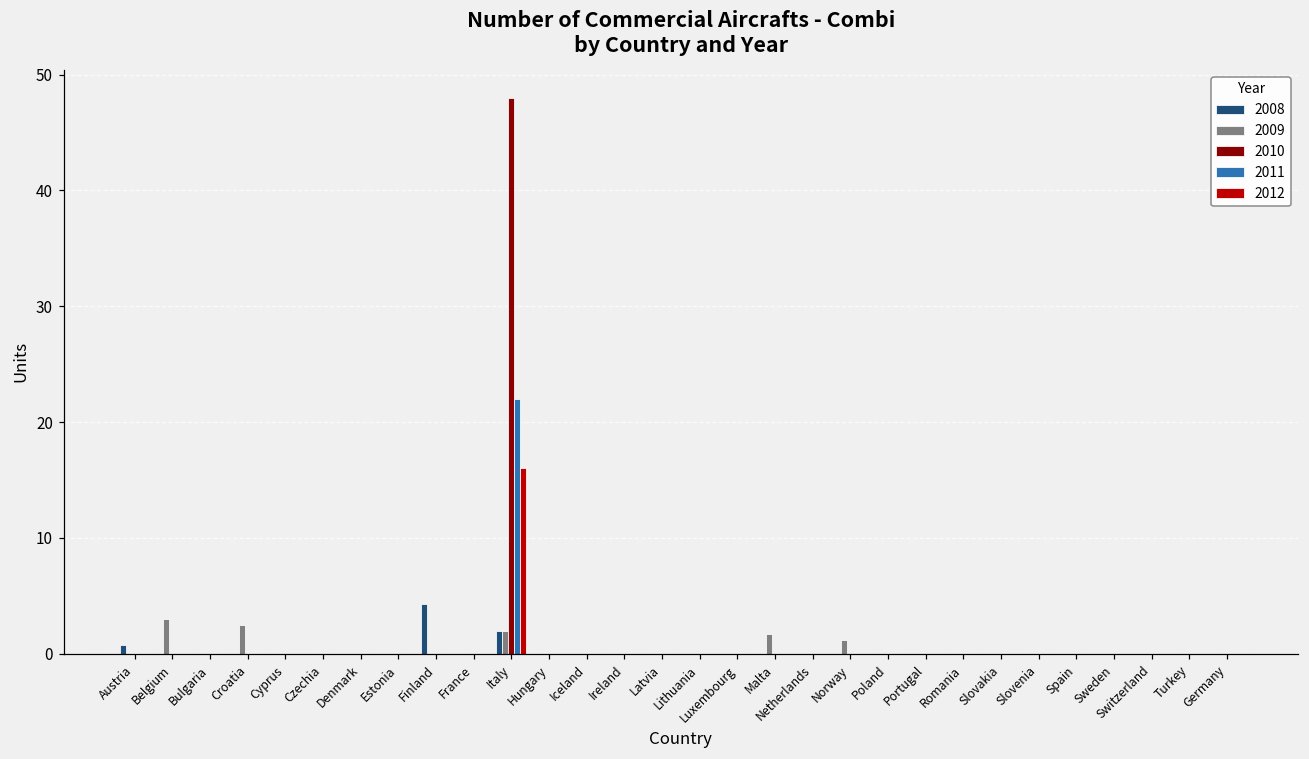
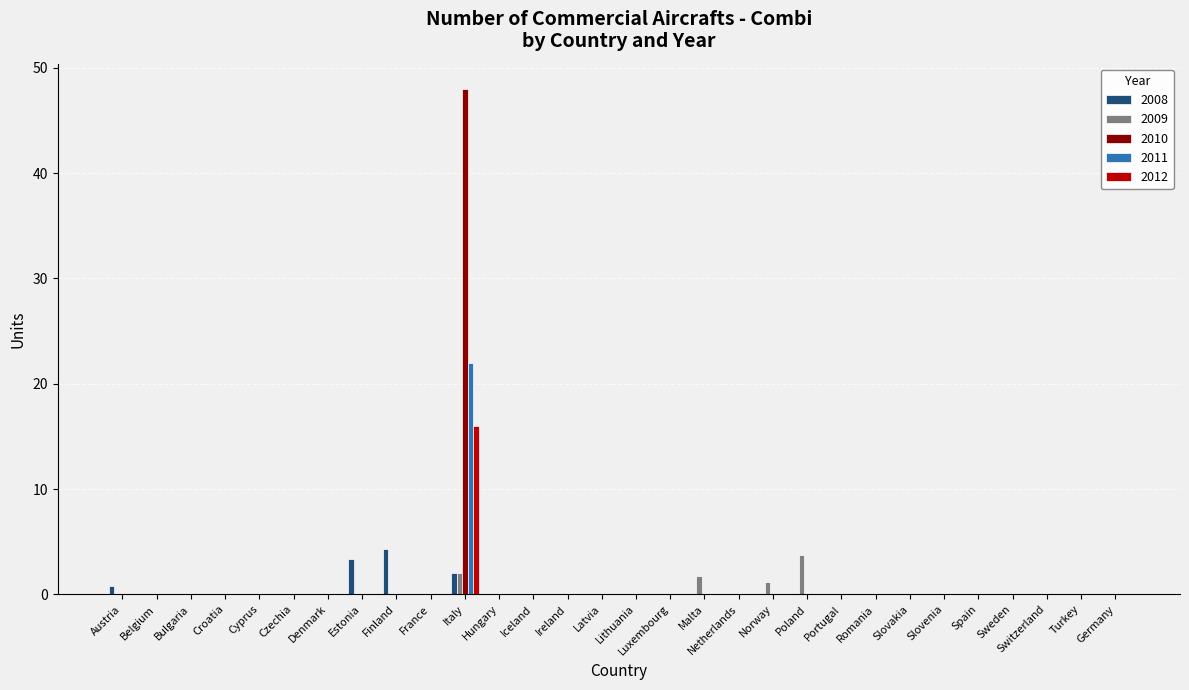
  {
    "2008": {
      "Austria": 0.8,
      "Belgium": 0.0,
      "Bulgaria": 0.0,
      "Croatia": 0.0,
      "Cyprus": 0.0,
      "Czechia": 0.0,
      "Denmark": 0.0,
-     "Estonia": 0.0,
+     "Estonia": 3.4,
      "Finland": 4.3,
      "France": 0.0,
      "Italy": 2.0,
      "Hungary": 0.0,
      "Iceland": 0.0,
      "Ireland": 0.0,
      "Latvia": 0.0,
      "Lithuania": 0.0,
      "Luxembourg": 0.0,
      "Malta": 0.0,
      "Netherlands": 0.0,
      "Norway": 0.0,
      "Poland": 0.0,
      "Portugal": 0.0,
      "Romania": 0.0,
      "Slovakia": 0.0,
      "Slovenia": 0.0,
      "Spain": 0.0,
      "Sweden": 0.0,
      "Switzerland": 0.0,
      "Turkey": 0.0,
      "Germany": 0.0
    },
    "2009": {
      "Austria": 0.0,
-     "Belgium": 3,
+     "Belgium": 0,
      "Bulgaria": 0.0,
-     "Croatia": 2.5,
+     "Croatia": 0.0,
      "Cyprus": 0.0,
      "Czechia": 0.0,
      "Denmark": 0.0,
      "Estonia": 0.0,
      "Finland": 0.0,
      "France": 0.0,
      "Italy": 2.0,
      "Hungary": 0.0,
      "Iceland": 0.0,
      "Ireland": 0.0,
      "Latvia": 0.0,
      "Lithuania": 0.0,
      "Luxembourg": 0.0,
      "Malta": 1.7,
      "Netherlands": 0.0,
      "Norway": 1.2,
-     "Poland": 0.0,
+     "Poland": 3.7,
      "Portugal": 0.0,
      "Romania": 0.0,
      "Slovakia": 0.0,
      "Slovenia": 0.0,
      "Spain": 0.0,
      "Sweden": 0.0,
      "Switzerland": 0.0,
      "Turkey": 0.0,
      "Germany": 0.0
    },
    "2011": {
      "Austria": 0.0,
      "Belgium": 0.0,
      "Bulgaria": 0.0,
      "Croatia": 0.0,
      "Cyprus": 0.0,
      "Czechia": 0.0,
      "Denmark": 0.0,
      "Estonia": 0.0,
      "Finland": 0.0,
      "France": 0.0,
      "Italy": 22.0,
      "Hungary": 0.0,
      "Iceland": 0.0,
      "Ireland": 0.0,
      "Latvia": 0.0,
      "Lithuania": 0.0,
      "Luxembourg": 0.0,
      "Malta": 0.0,
      "Netherlands": 0.0,
      "Norway": 0.0,
      "Poland": 0.0,
      "Portugal": 0.0,
      "Romania": 0.0,
      "Slovakia": 0.0,
      "Slovenia": 0.0,
      "Spain": 0.0,
      "Sweden": 0.0,
      "Switzerland": 0.0,
      "Turkey": 0.0,
      "Germany": 0.0
    }
  }
